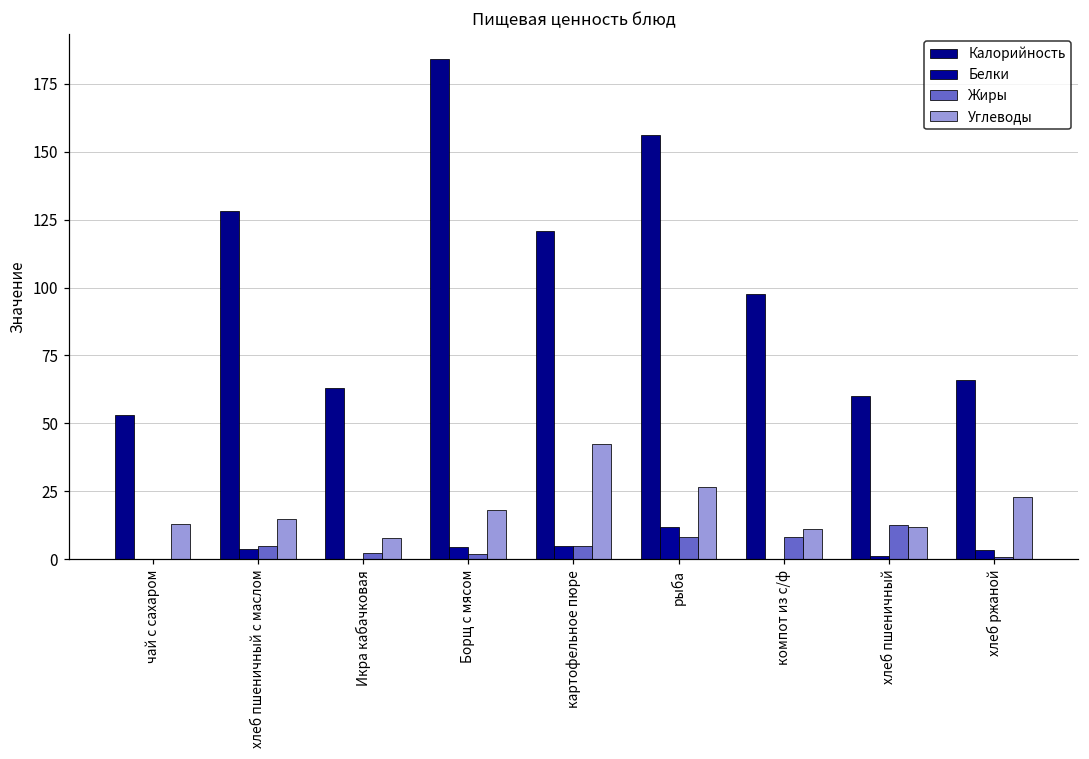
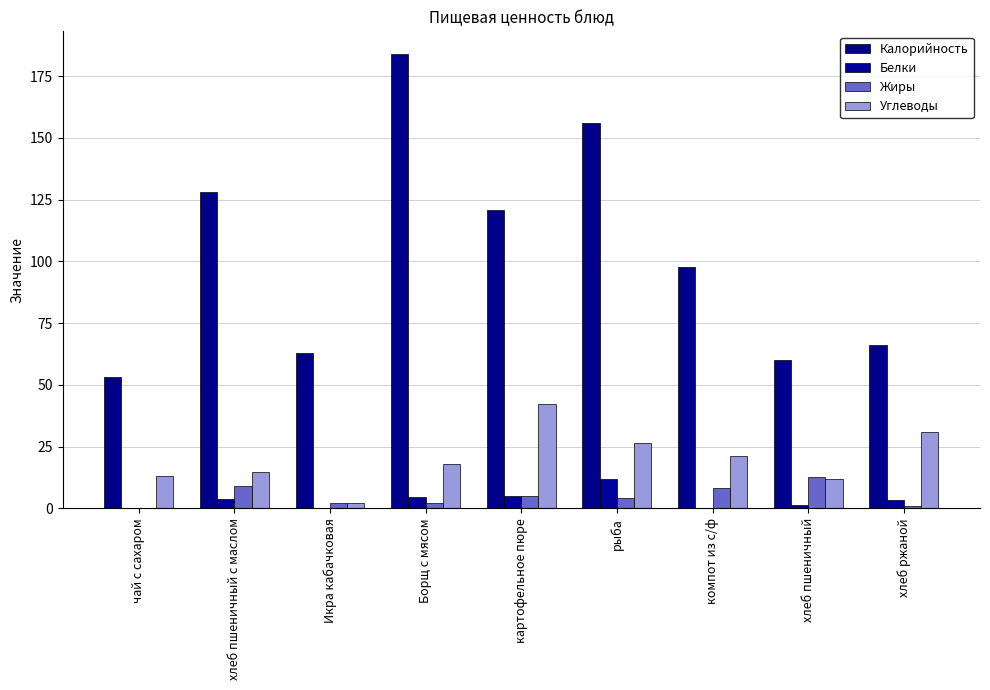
  {
    "Жиры": {
      "чай с сахаром": 0,
-     "хлеб пшеничный с маслом": 5,
+     "хлеб пшеничный с маслом": 9,
      "Икра кабачковая": 2,
      "Борщ с мясом": 2,
      "картофельное пюре": 5,
-     "рыба": 8,
+     "рыба": 4,
      "компот из с/ф": 8,
      "хлеб пшеничный": 13
    },
    "Углеводы": {
      "чай с сахаром": 13,
      "хлеб пшеничный с маслом": 15,
-     "Икра кабачковая": 8,
+     "Икра кабачковая": 2,
      "Борщ с мясом": 18,
      "картофельное пюре": 42,
      "рыба": 26,
-     "компот из с/ф": 11,
+     "компот из с/ф": 21,
      "хлеб пшеничный": 12,
-     "хлеб ржаной": 23
+     "хлеб ржаной": 31
    }
  }
